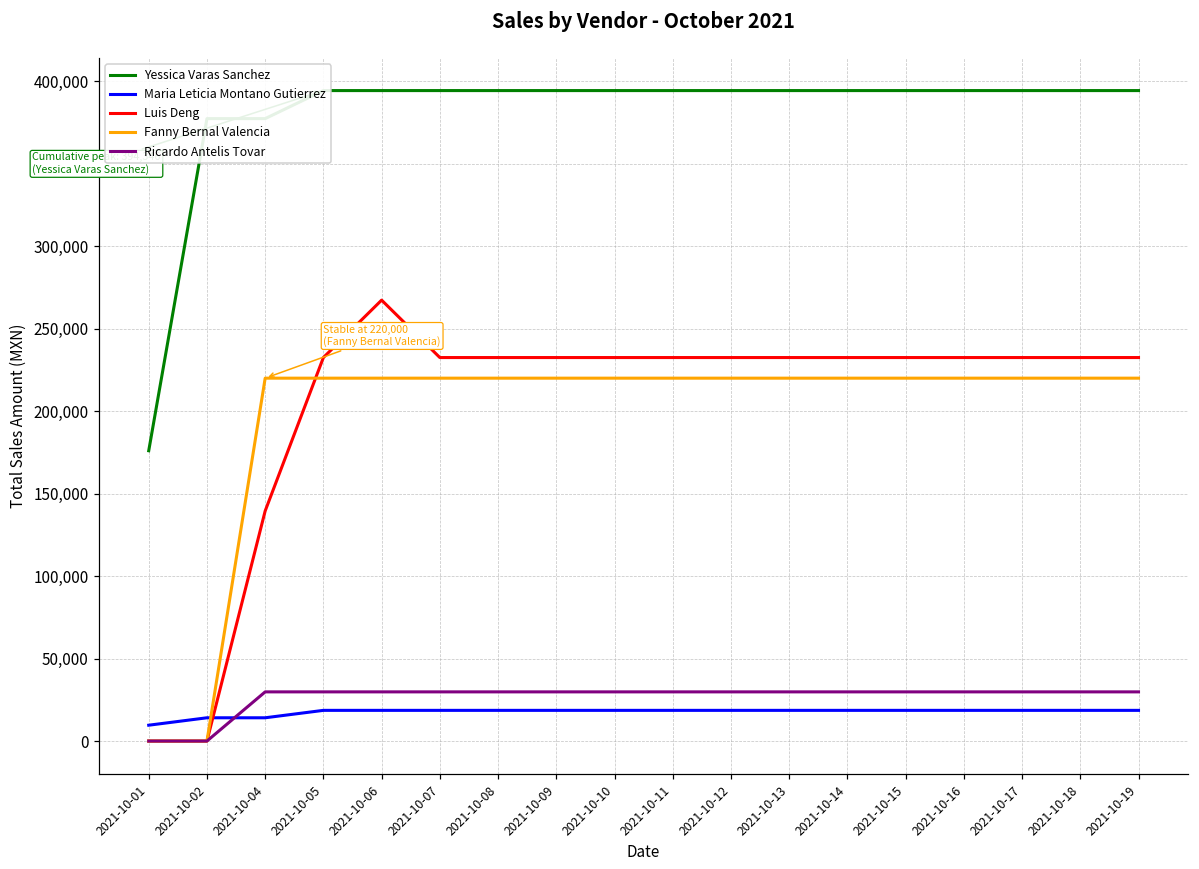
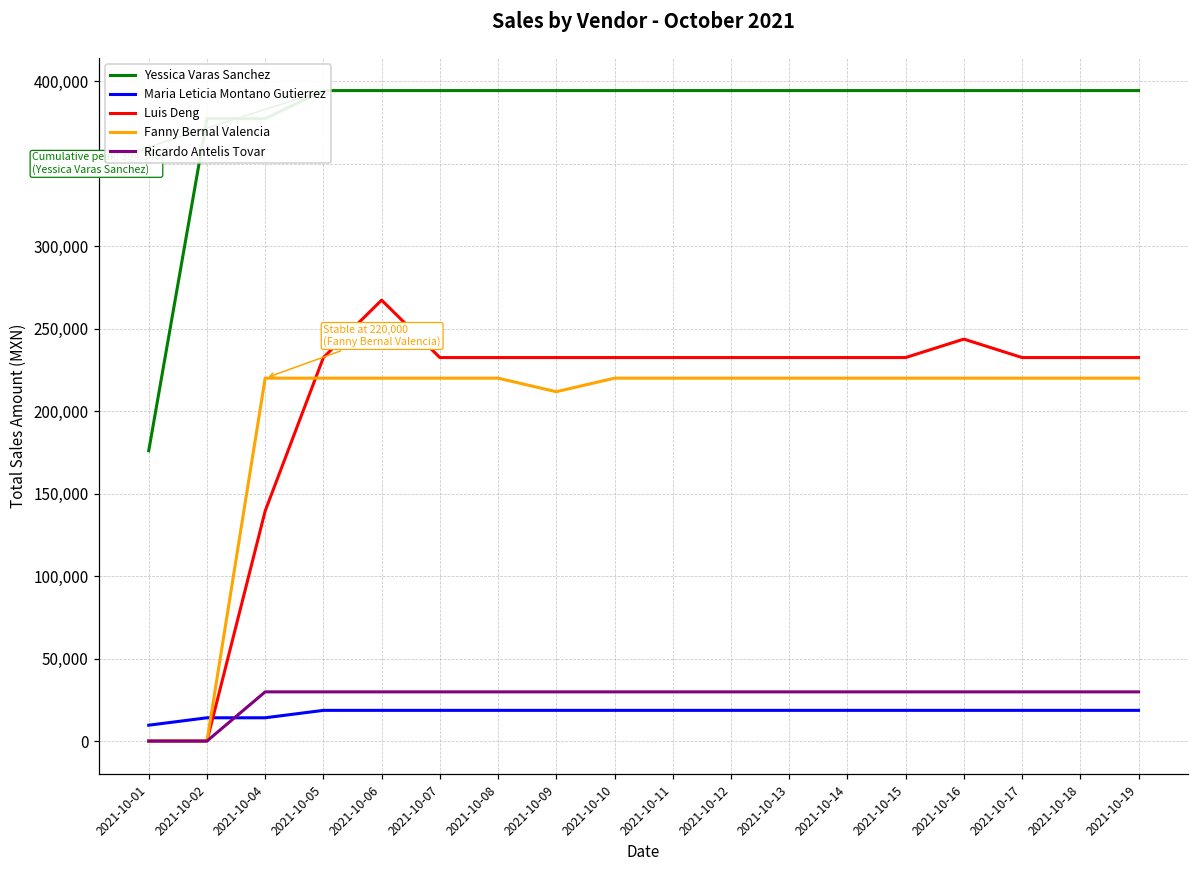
  {
    "Yessica Varas Sanchez": {
      "2021-10-01": "176,000",
      "2021-10-06": "394,000",
      "2021-10-07": "394,000",
      "2021-10-08": "394,000",
      "2021-10-09": "394,000",
      "2021-10-10": "394,000",
      "2021-10-11": "394,000",
      "2021-10-12": "394,000",
      "2021-10-13": "394,000",
      "2021-10-14": "394,000",
      "2021-10-15": "394,000",
      "2021-10-16": "394,000",
      "2021-10-17": "394,000",
      "2021-10-18": "394,000",
      "2021-10-19": "394,000"
    },
    "Maria Leticia Montano Gutierrez": {
      "2021-10-01": "10,000",
      "2021-10-02": "14,000",
      "2021-10-04": "14,000",
      "2021-10-05": "19,000",
      "2021-10-06": "19,000",
      "2021-10-07": "19,000",
      "2021-10-08": "19,000",
      "2021-10-09": "19,000",
      "2021-10-10": "19,000",
      "2021-10-11": "19,000",
      "2021-10-12": "19,000",
      "2021-10-13": "19,000",
      "2021-10-14": "19,000",
      "2021-10-15": "19,000",
      "2021-10-16": "19,000",
      "2021-10-17": "19,000",
      "2021-10-18": "19,000",
      "2021-10-19": "19,000"
    },
    "Luis Deng": {
      "2021-10-04": "140,000",
      "2021-10-06": "267,000",
      "2021-10-08": "233,000",
      "2021-10-09": "233,000",
      "2021-10-10": "233,000",
      "2021-10-11": "233,000",
      "2021-10-12": "233,000",
      "2021-10-13": "233,000",
      "2021-10-14": "233,000",
      "2021-10-15": "233,000",
-     "2021-10-16": "233,000",
+     "2021-10-16": "244,000",
      "2021-10-17": "233,000",
      "2021-10-18": "233,000",
      "2021-10-19": "233,000"
    },
    "Fanny Bernal Valencia": {
      "2021-10-04": "220,000",
      "2021-10-07": "220,000",
      "2021-10-08": "220,000",
-     "2021-10-09": "220,000",
+     "2021-10-09": "212,000",
      "2021-10-10": "220,000",
      "2021-10-11": "220,000",
      "2021-10-12": "220,000",
      "2021-10-13": "220,000",
      "2021-10-14": "220,000",
      "2021-10-15": "220,000",
      "2021-10-16": "220,000",
      "2021-10-17": "220,000",
      "2021-10-18": "220,000",
      "2021-10-19": "220,000"
    },
    "Ricardo Antelis Tovar": {
      "2021-10-04": "30,000",
      "2021-10-05": "30,000",
      "2021-10-06": "30,000",
      "2021-10-07": "30,000",
      "2021-10-08": "30,000",
      "2021-10-09": "30,000",
      "2021-10-10": "30,000",
      "2021-10-11": "30,000",
      "2021-10-12": "30,000",
      "2021-10-13": "30,000",
      "2021-10-14": "30,000",
      "2021-10-15": "30,000",
      "2021-10-16": "30,000",
      "2021-10-17": "30,000",
      "2021-10-18": "30,000",
      "2021-10-19": "30,000"
    }
  }
